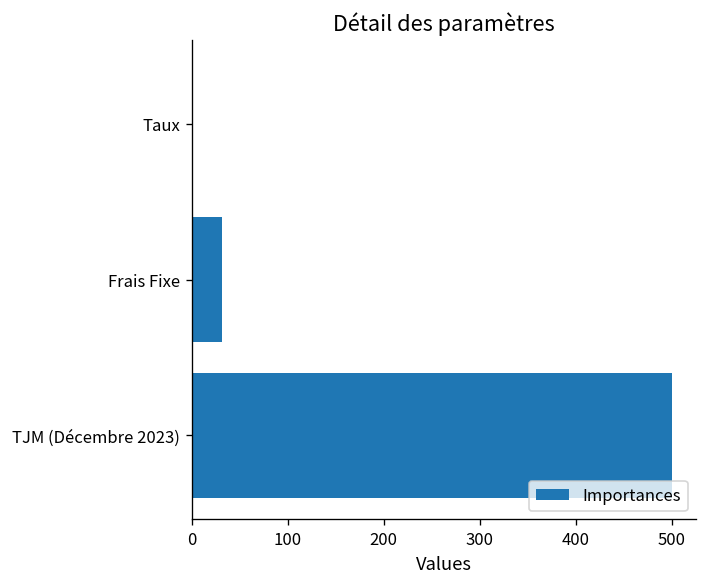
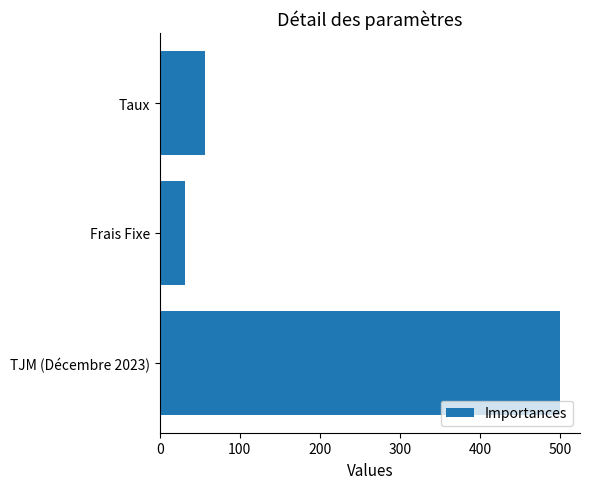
  {
-   "Taux": 0,
+   "Taux": 60,
    "Frais Fixe": 30,
    "TJM (Décembre 2023)": 500
  }
